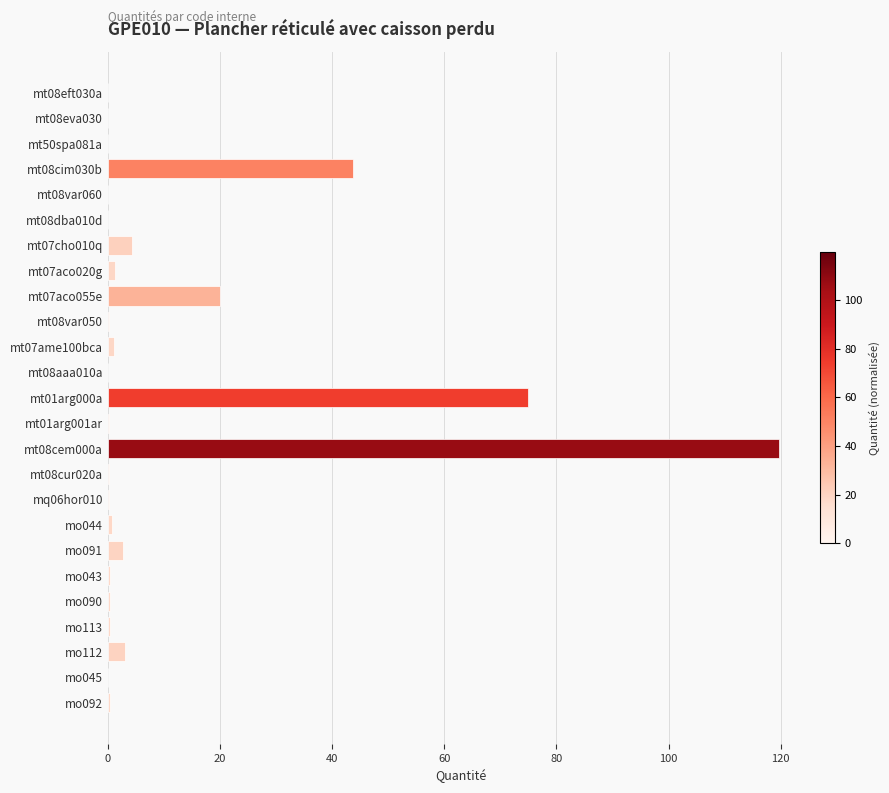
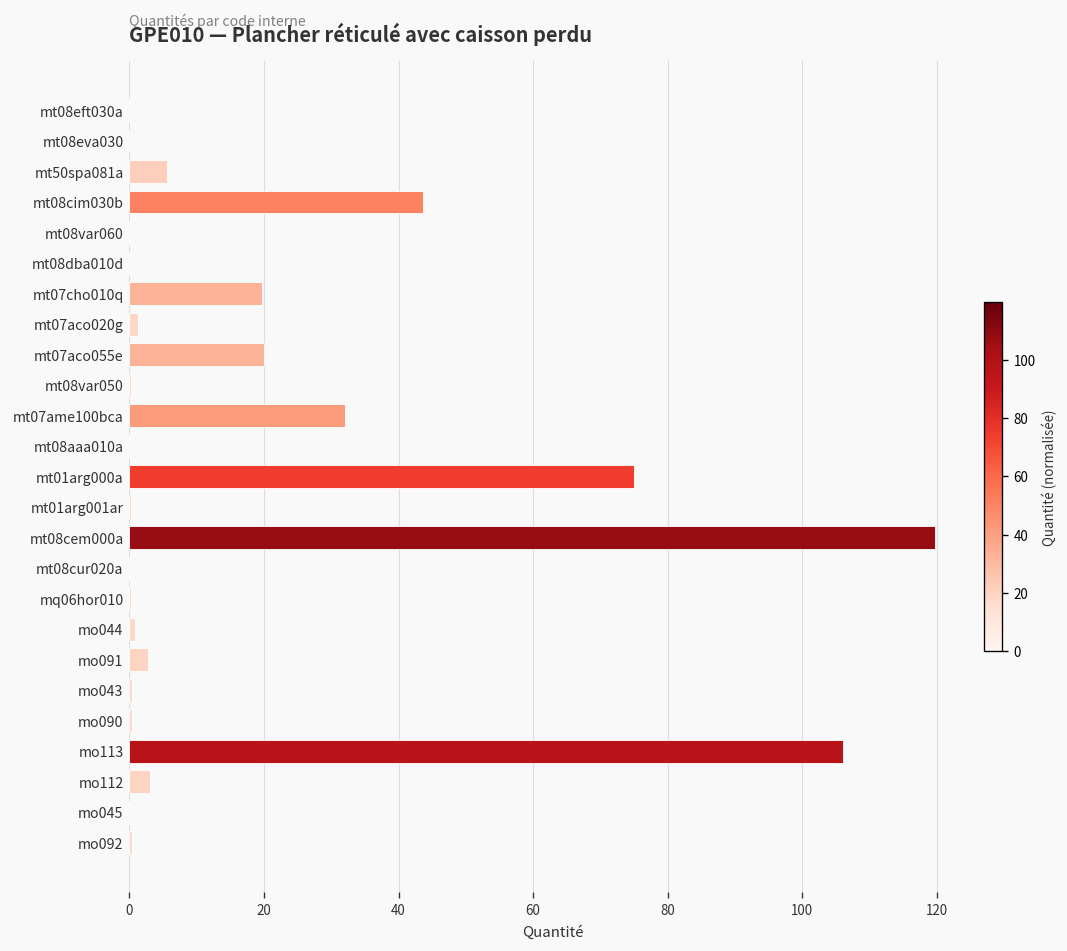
  {
-   "mt50spa081a": 0,
+   "mt50spa081a": 6,
    "mt08cim030b": 44,
-   "mt07cho010q": 4,
+   "mt07cho010q": 20,
    "mt07aco020g": 1,
    "mt07aco055e": 20,
-   "mt07ame100bca": 1,
+   "mt07ame100bca": 32,
    "mt01arg000a": 75,
    "mt08cem000a": 120,
    "mo044": 1,
    "mo091": 3,
-   "mo113": 0,
+   "mo113": 106,
    "mo112": 3
  }
